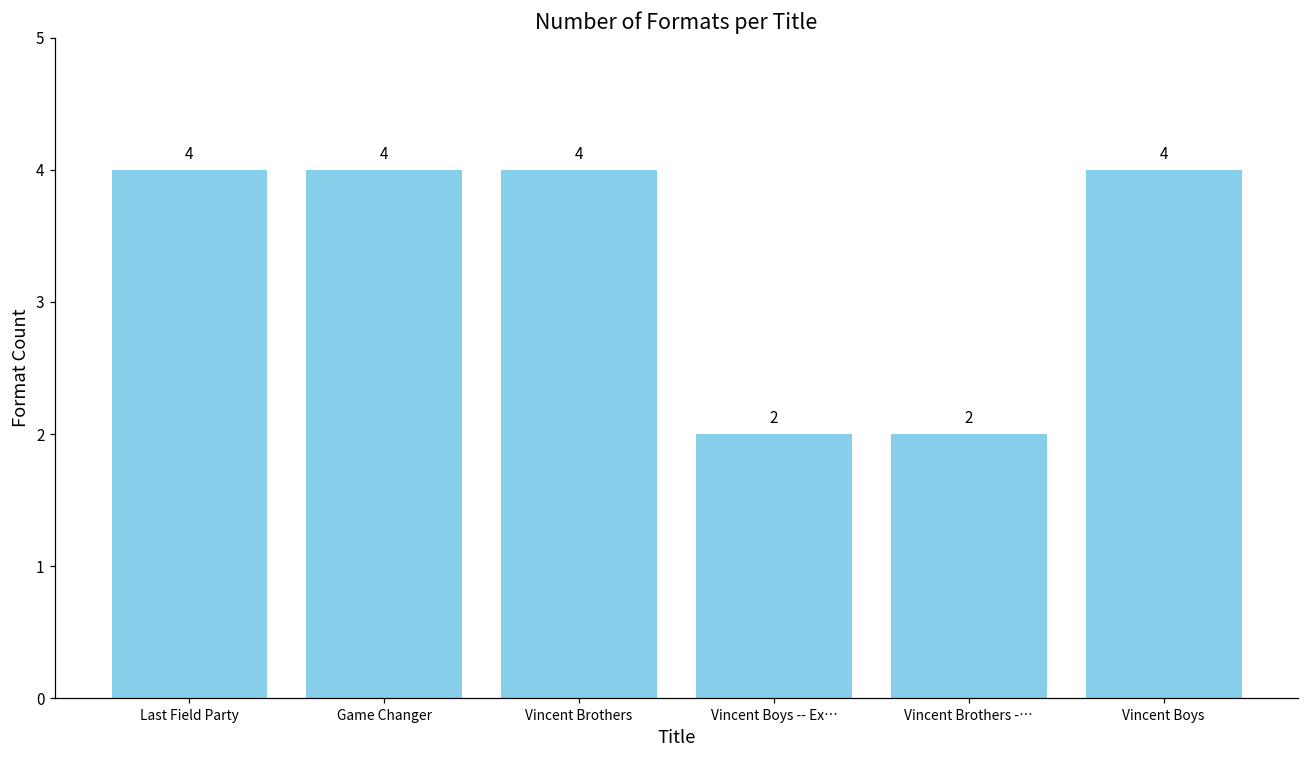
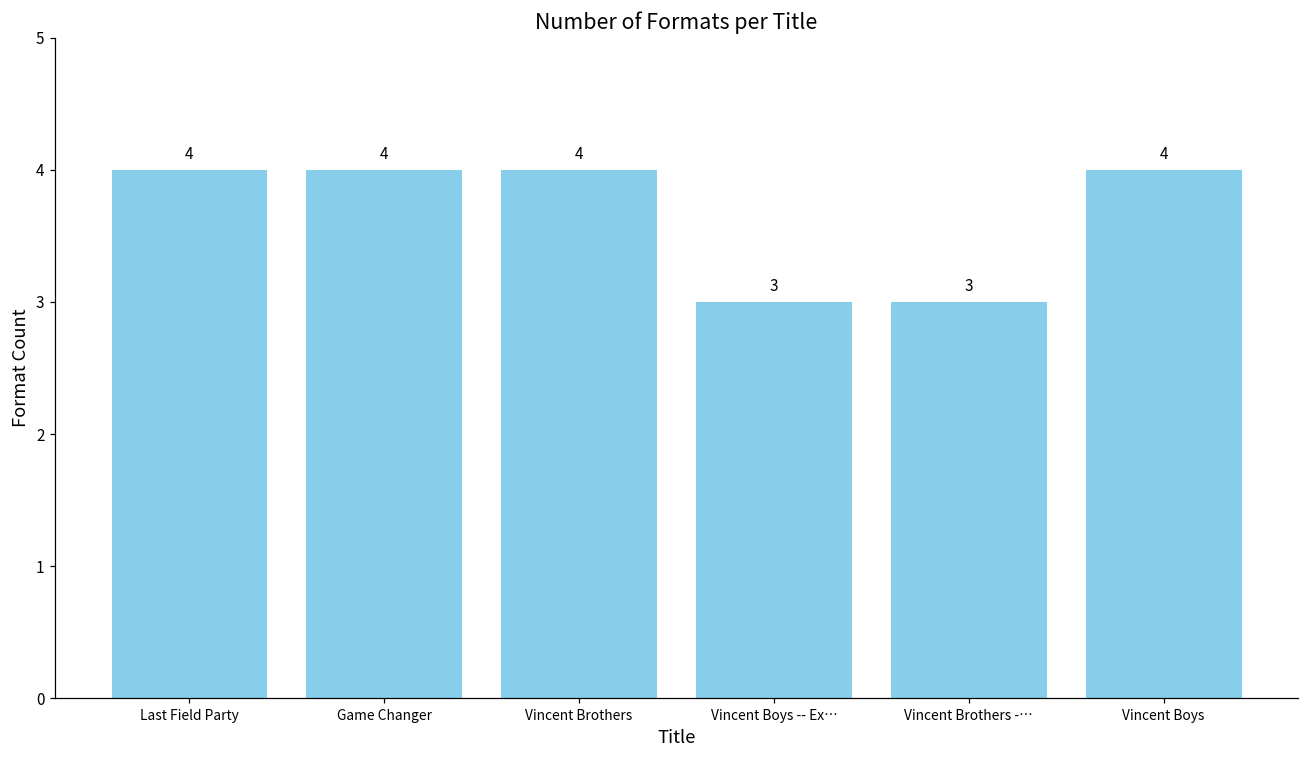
  {
    "Last Field Party": 4,
    "Game Changer": 4,
    "Vincent Brothers": 4,
-   "Vincent Boys -- Ex…": 2,
-   "Vincent Brothers -…": 2,
+   "Vincent Boys -- Ex…": 3,
+   "Vincent Brothers -…": 3,
    "Vincent Boys": 4
  }
